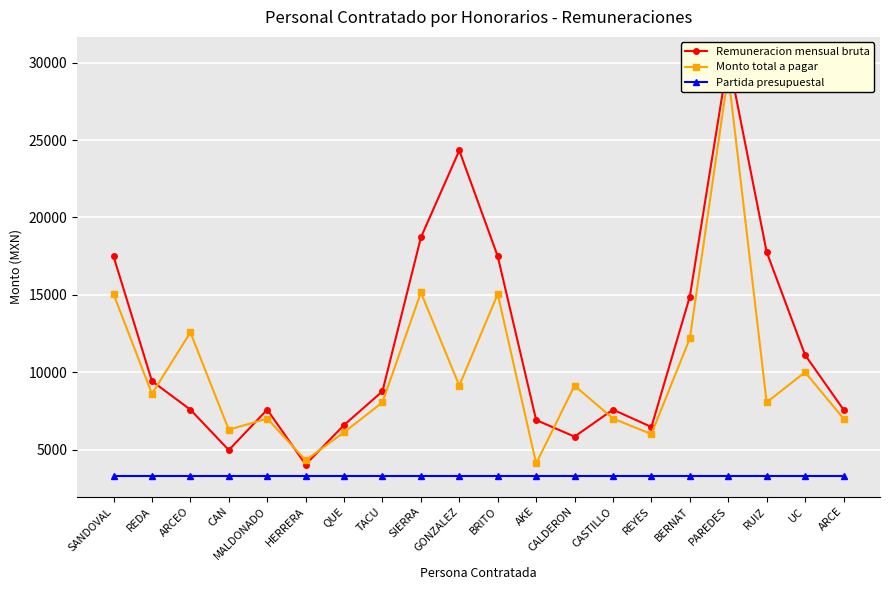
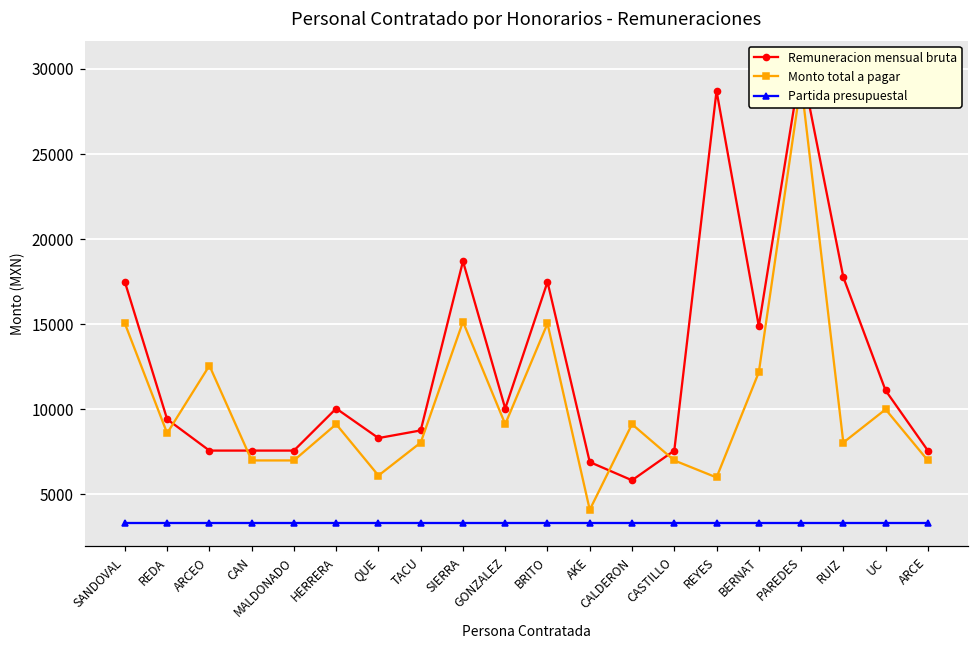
  {
    "Remuneracion mensual bruta": {
      "SANDOVAL": 17500,
      "REDA": 9400,
      "ARCEO": 7600,
-     "CAN": 5000,
+     "CAN": 7600,
      "MALDONADO": 7600,
-     "HERRERA": 4000,
-     "QUE": 6600,
+     "HERRERA": 10100,
+     "QUE": 8300,
      "TACU": 8800,
      "SIERRA": 18700,
-     "GONZALEZ": 24300,
+     "GONZALEZ": 10100,
      "BRITO": 17500,
      "AKE": 6900,
      "CALDERON": 5800,
      "CASTILLO": 7600,
-     "REYES": 6500,
+     "REYES": 28700,
      "BERNAT": 14900,
      "RUIZ": 17800,
      "UC": 11100,
      "ARCE": 7600
    },
    "Monto total a pagar": {
      "SANDOVAL": 15000,
      "REDA": 8600,
      "ARCEO": 12600,
-     "CAN": 6300,
+     "CAN": 7000,
      "MALDONADO": 7000,
-     "HERRERA": 4300,
+     "HERRERA": 9100,
      "QUE": 6100,
      "TACU": 8000,
      "SIERRA": 15100,
      "GONZALEZ": 9100,
      "BRITO": 15000,
      "AKE": 4100,
      "CALDERON": 9100,
      "CASTILLO": 7000,
      "REYES": 6000,
      "BERNAT": 12200,
      "RUIZ": 8000,
      "UC": 10000,
      "ARCE": 7000
    },
    "Partida presupuestal": {
      "SANDOVAL": 3300,
      "REDA": 3300,
      "ARCEO": 3300,
      "CAN": 3300,
      "MALDONADO": 3300,
      "HERRERA": 3300,
      "QUE": 3300,
      "TACU": 3300,
      "SIERRA": 3300,
      "GONZALEZ": 3300,
      "BRITO": 3300,
      "AKE": 3300,
      "CALDERON": 3300,
      "CASTILLO": 3300,
      "REYES": 3300,
      "BERNAT": 3300,
      "PAREDES": 3300,
      "RUIZ": 3300,
      "UC": 3300,
      "ARCE": 3300
    }
  }
